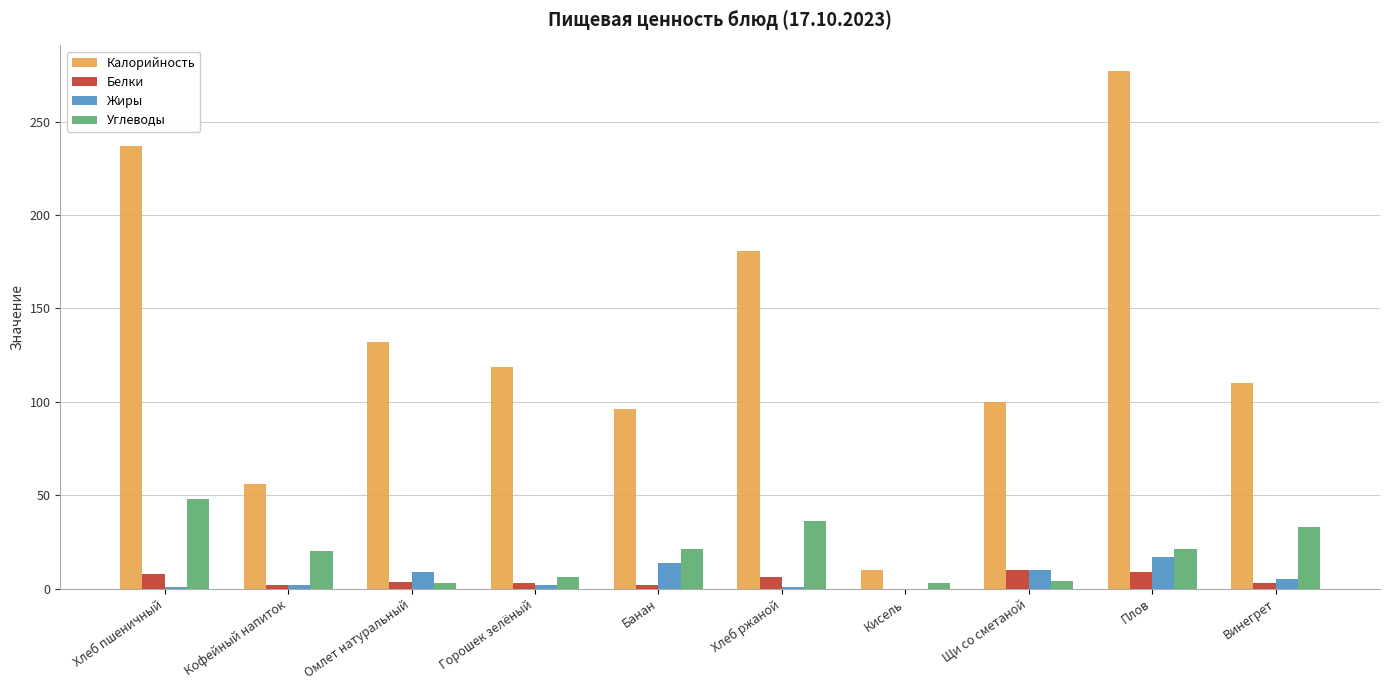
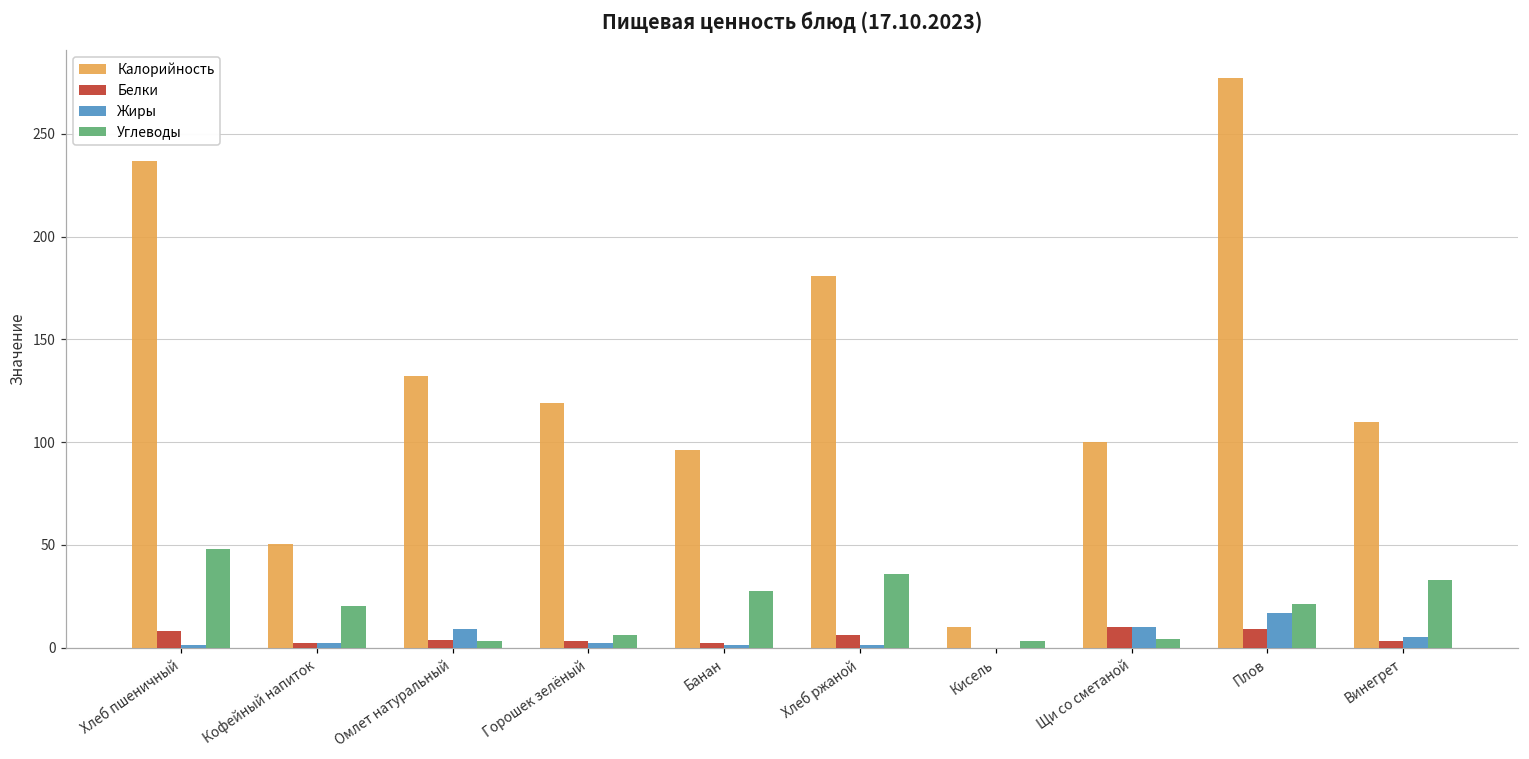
  {
    "Калорийность": {
      "Хлеб пшеничный": 237,
-     "Кофейный напиток": 56,
+     "Кофейный напиток": 51,
      "Омлет натуральный": 132,
      "Горошек зелёный": 119,
      "Банан": 96,
      "Хлеб ржаной": 181,
      "Кисель": 10,
      "Щи со сметаной": 100,
      "Плов": 277,
      "Винегрет": 110
    },
    "Белки": {
      "Хлеб пшеничный": 8,
      "Кофейный напиток": 2,
      "Омлет натуральный": 4,
      "Горошек зелёный": 3,
      "Банан": 2,
      "Хлеб ржаной": 6,
      "Кисель": 0,
      "Щи со сметаной": 10,
      "Плов": 9,
      "Винегрет": 3
    },
    "Жиры": {
      "Кофейный напиток": 2,
      "Омлет натуральный": 9,
      "Горошек зелёный": 2,
-     "Банан": 14,
+     "Банан": 1,
      "Кисель": 0,
      "Щи со сметаной": 10,
      "Плов": 17,
      "Винегрет": 5
    },
    "Углеводы": {
      "Хлеб пшеничный": 48,
      "Кофейный напиток": 20,
      "Омлет натуральный": 3,
      "Горошек зелёный": 6,
-     "Банан": 21,
+     "Банан": 28,
      "Хлеб ржаной": 36,
      "Кисель": 3,
      "Щи со сметаной": 4,
      "Плов": 21,
      "Винегрет": 33
    }
  }
